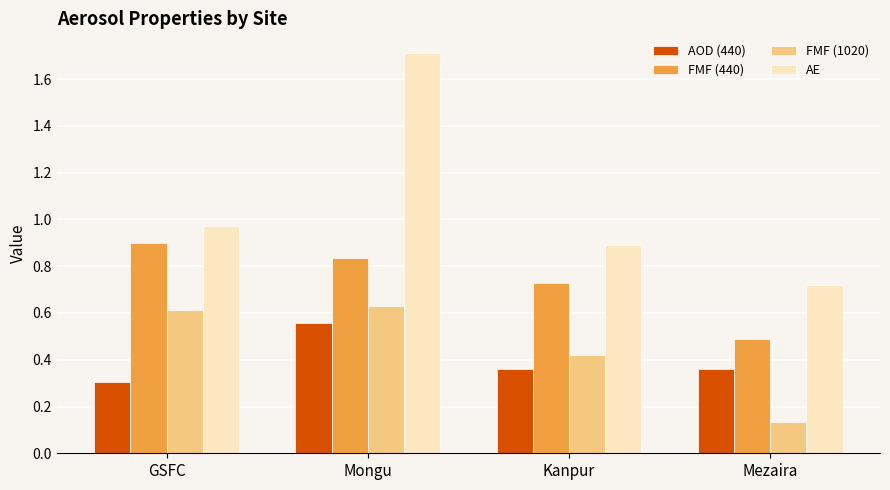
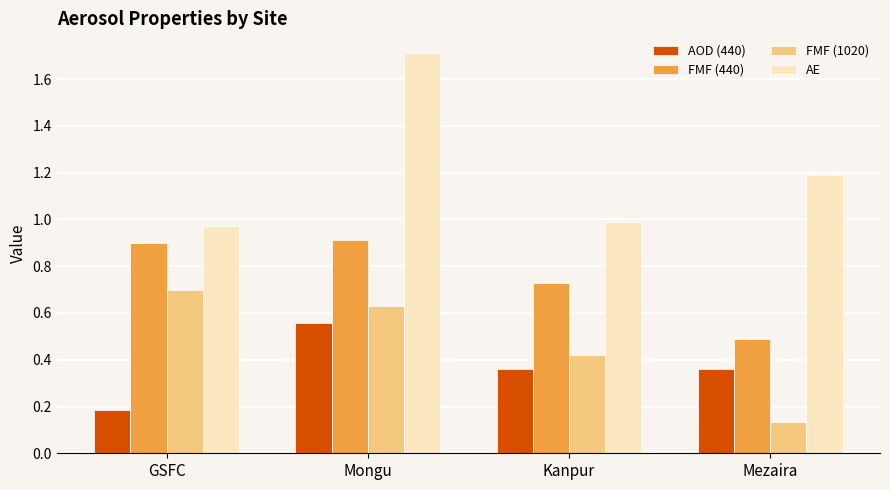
  {
    "AOD (440)": {
-     "GSFC": 0.31,
+     "GSFC": 0.19,
      "Mongu": 0.56,
      "Kanpur": 0.36,
      "Mezaira": 0.36
    },
    "FMF (440)": {
      "GSFC": 0.90,
-     "Mongu": 0.84,
+     "Mongu": 0.91,
      "Kanpur": 0.73,
      "Mezaira": 0.49
    },
    "FMF (1020)": {
-     "GSFC": 0.61,
+     "GSFC": 0.70,
      "Mongu": 0.63,
      "Kanpur": 0.42,
      "Mezaira": 0.14
    },
    "AE": {
      "GSFC": 0.97,
      "Mongu": 1.71,
-     "Kanpur": 0.89,
-     "Mezaira": 0.72
+     "Kanpur": 0.99,
+     "Mezaira": 1.19
    }
  }
